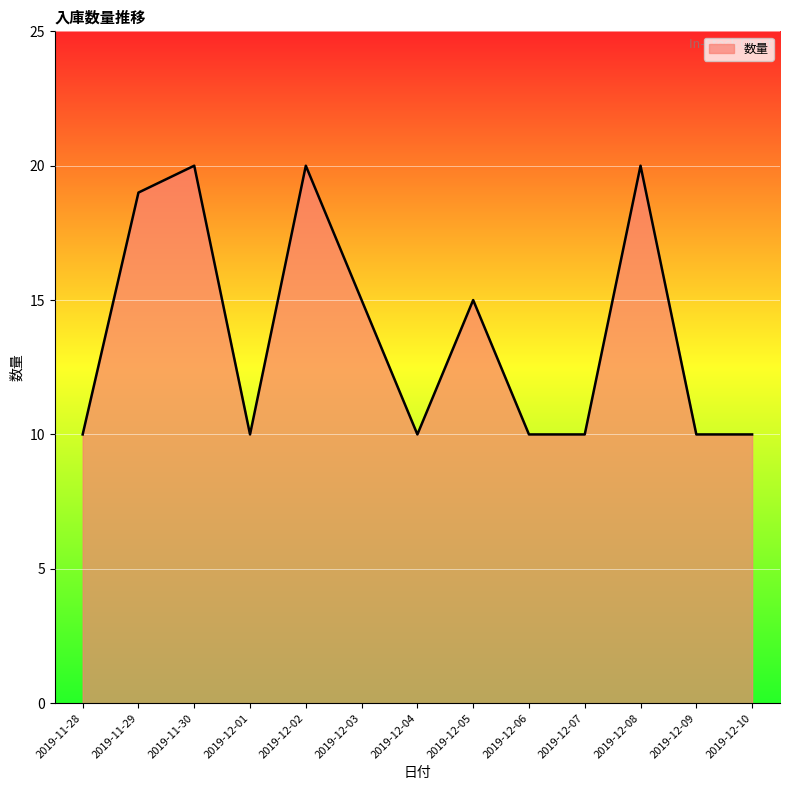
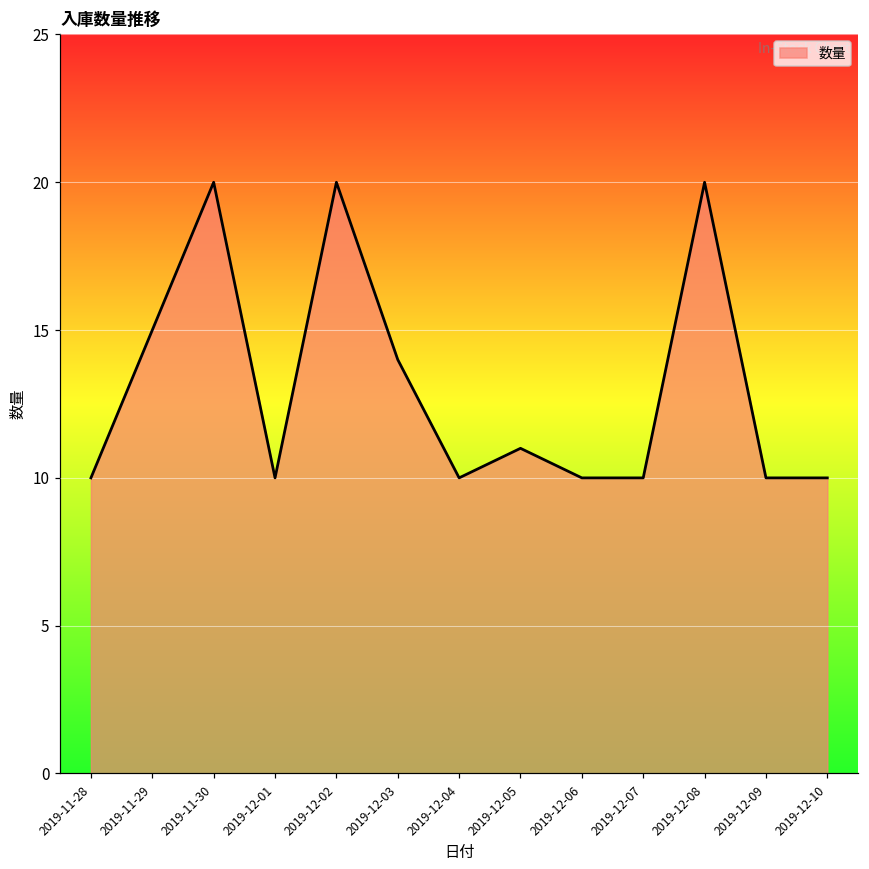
  {
    "2019-11-28": 10,
-   "2019-11-29": 19,
+   "2019-11-29": 15,
    "2019-11-30": 20,
    "2019-12-01": 10,
    "2019-12-02": 20,
-   "2019-12-03": 15,
+   "2019-12-03": 14,
    "2019-12-04": 10,
-   "2019-12-05": 15,
+   "2019-12-05": 11,
    "2019-12-06": 10,
    "2019-12-07": 10,
    "2019-12-08": 20,
    "2019-12-09": 10,
    "2019-12-10": 10
  }
